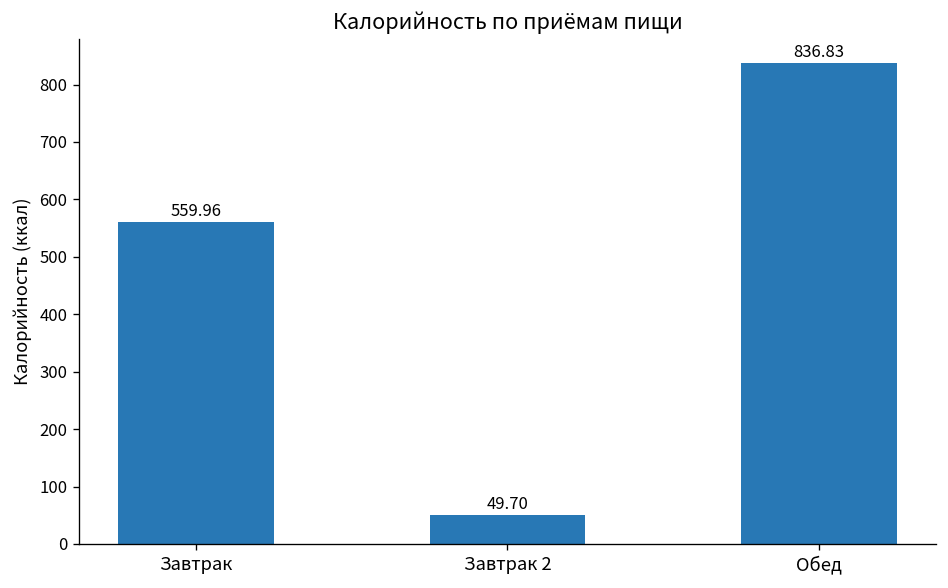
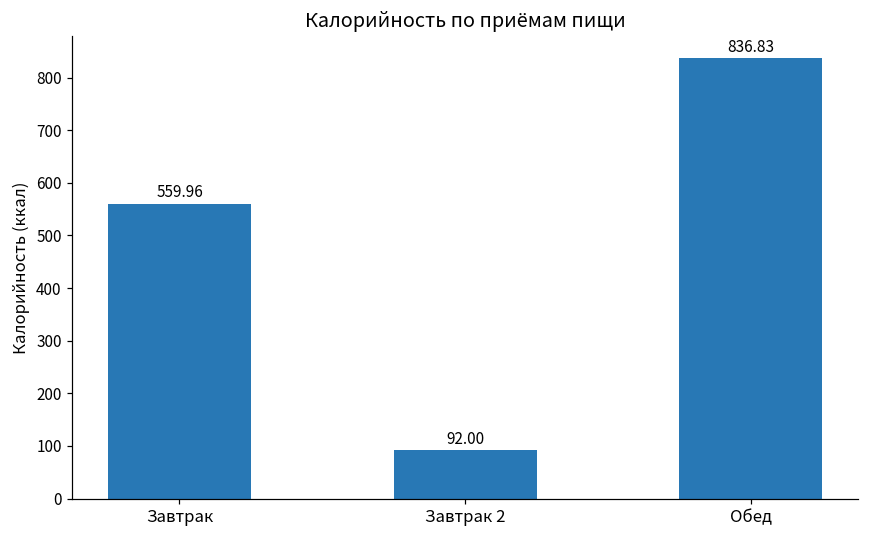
  {
    "Завтрак": 559.96,
-   "Завтрак 2": 49.70,
+   "Завтрак 2": 92.00,
    "Обед": 836.83
  }
